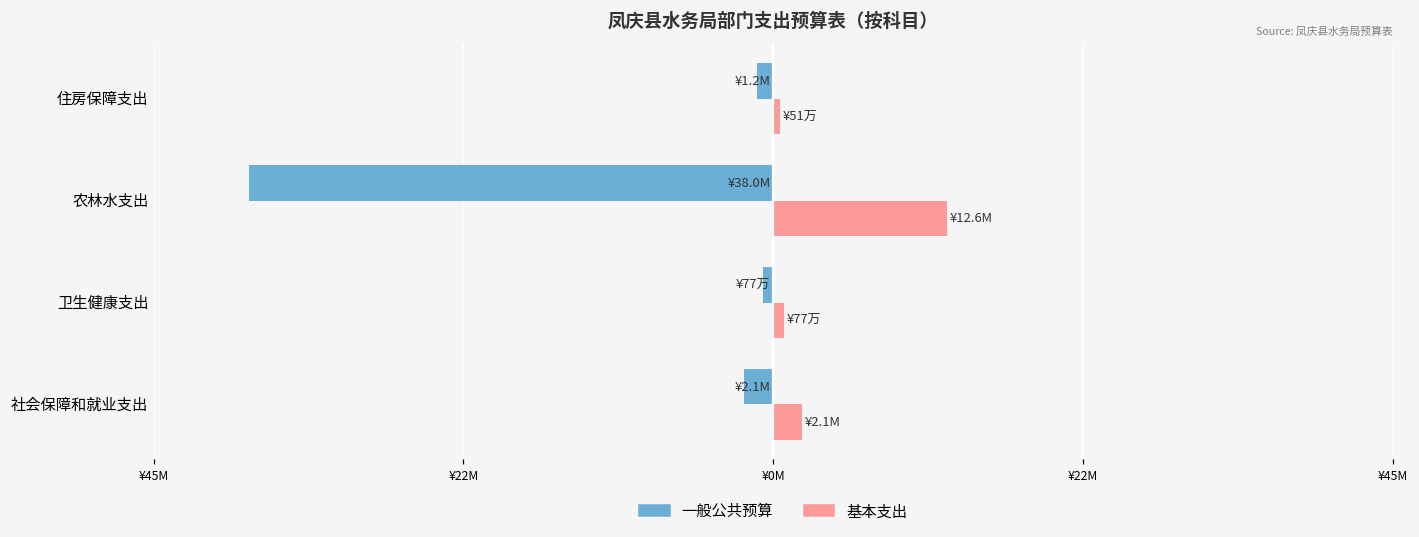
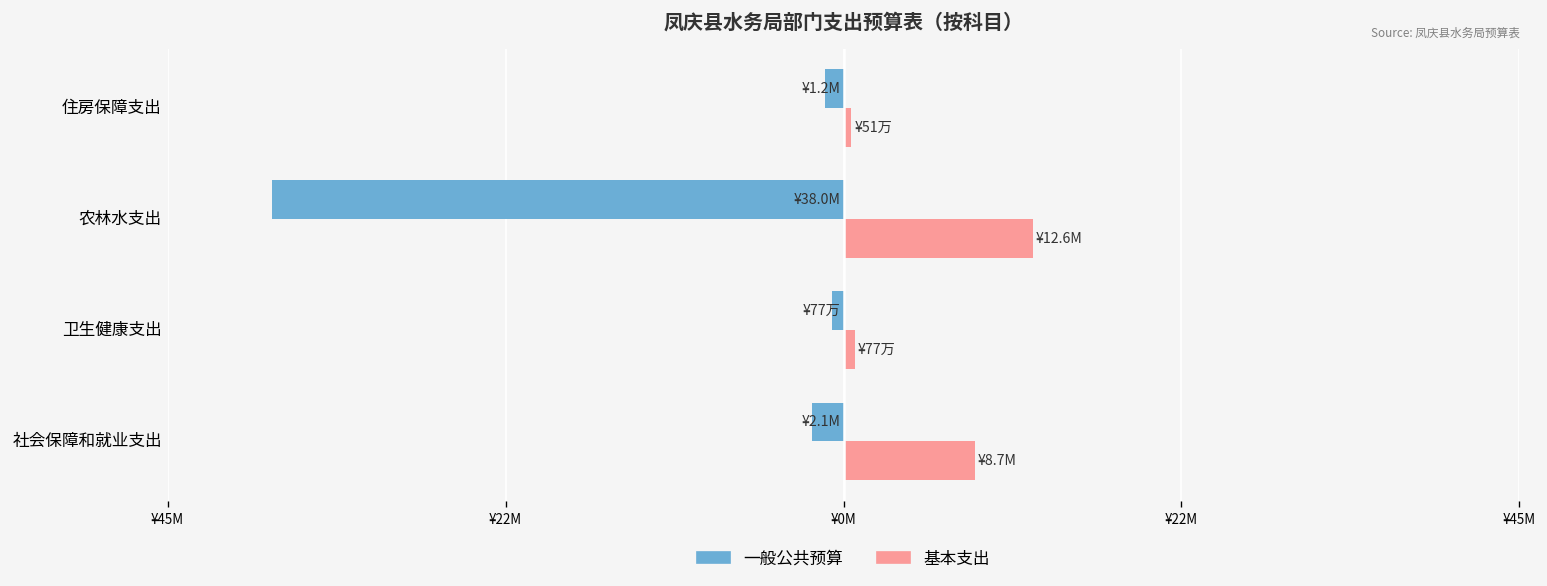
  {
    "基本支出": {
      "农林水支出": "¥12.6M",
-     "社会保障和就业支出": "¥2.1M"
+     "社会保障和就业支出": "¥8.7M"
    }
  }
